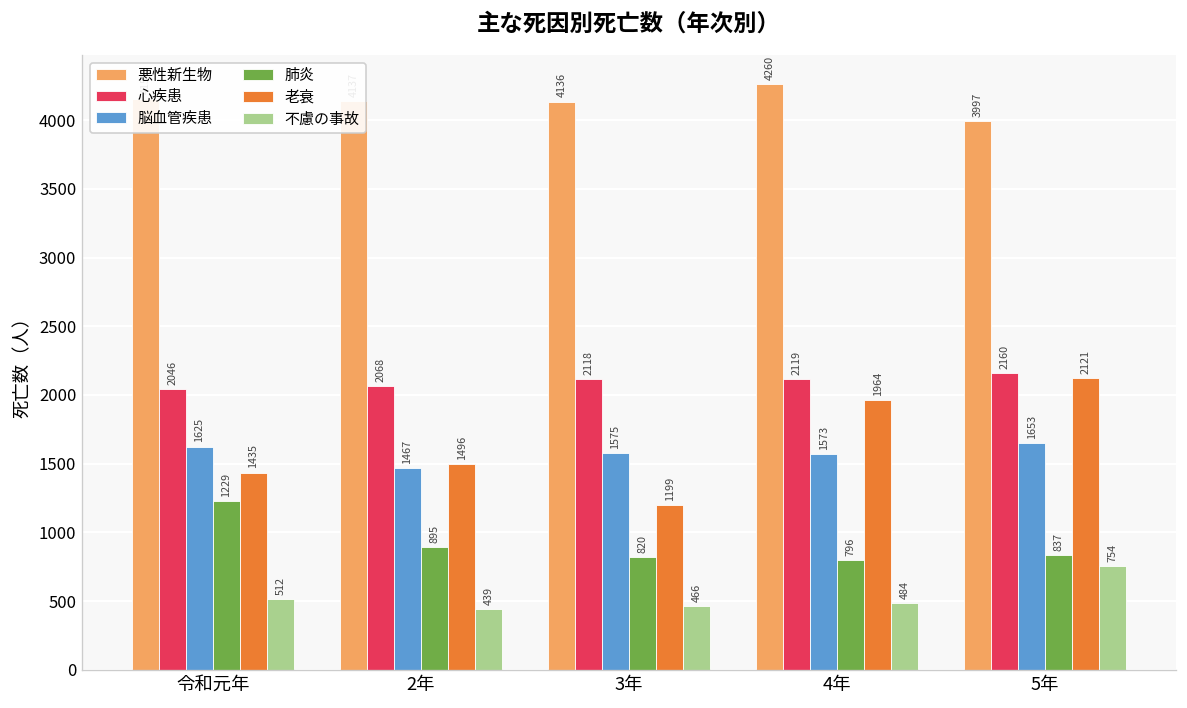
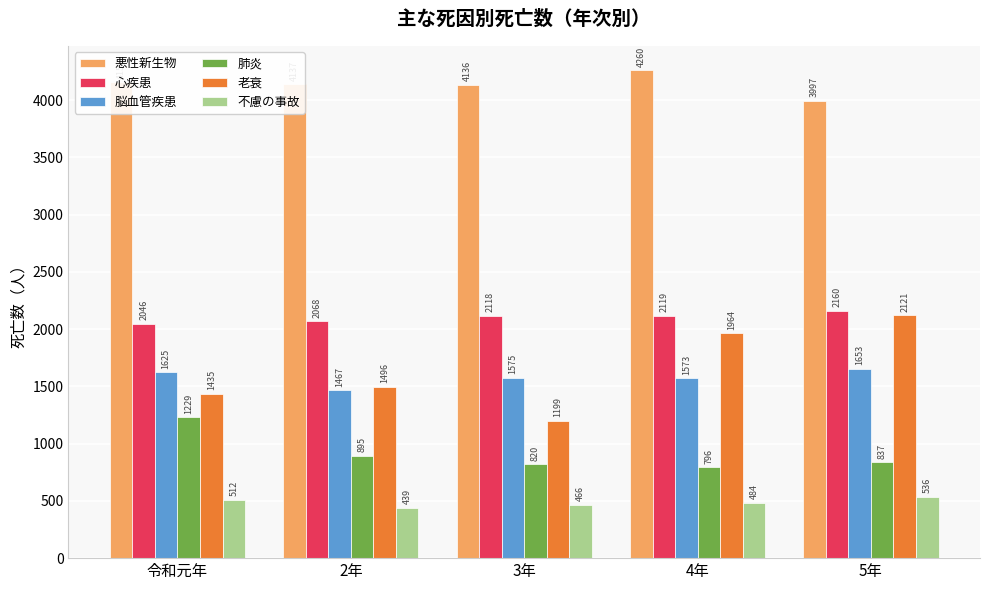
  {
    "悪性新生物": {
      "3年": 4136,
      "4年": 4260,
      "5年": 3997
    },
    "心疾患": {
      "令和元年": 2046,
      "2年": 2068,
      "3年": 2118,
      "4年": 2119,
      "5年": 2160
    },
    "脳血管疾患": {
      "令和元年": 1625,
      "2年": 1467,
      "3年": 1575,
      "4年": 1573,
      "5年": 1653
    },
    "肺炎": {
      "令和元年": 1229,
      "2年": 895,
      "3年": 820,
      "4年": 796,
      "5年": 837
    },
    "老衰": {
      "令和元年": 1435,
      "2年": 1496,
      "3年": 1199,
      "4年": 1964,
      "5年": 2121
    },
    "不慮の事故": {
      "令和元年": 512,
      "2年": 439,
      "3年": 466,
      "4年": 484,
-     "5年": 754
+     "5年": 536
    }
  }
